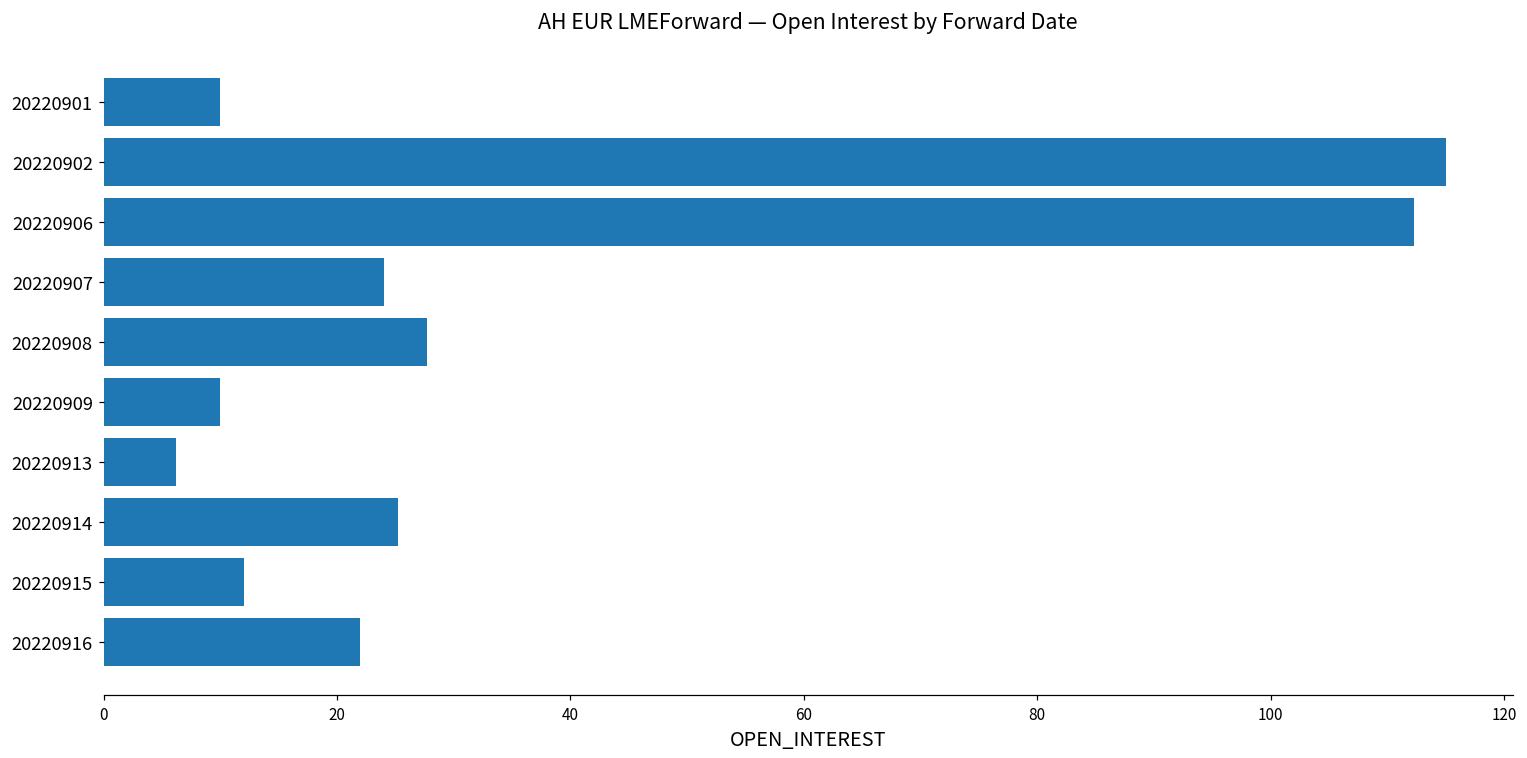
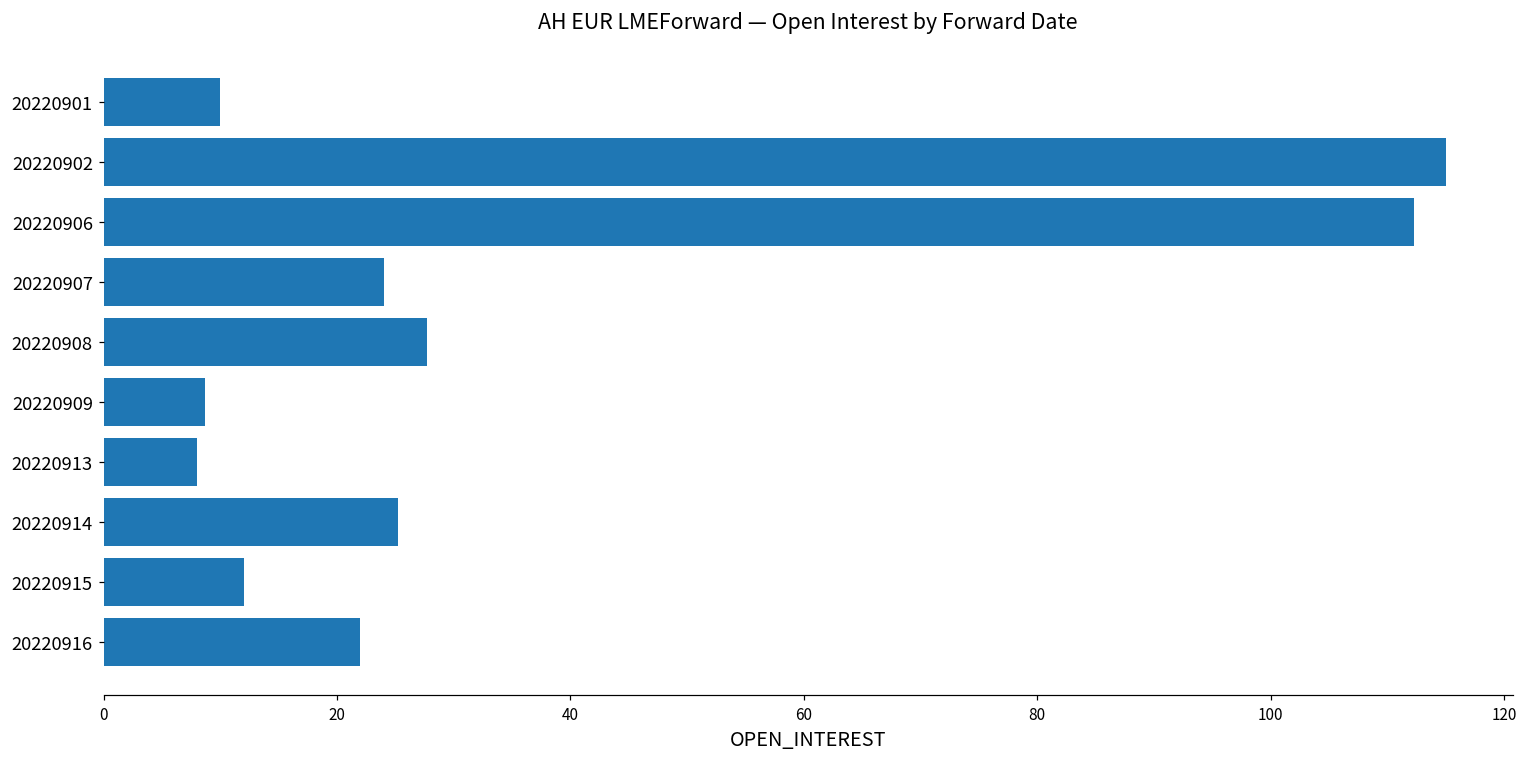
  {
    "20220901": 10.0,
    "20220902": 115.0,
    "20220906": 112.3,
    "20220907": 24.0,
    "20220908": 27.7,
-   "20220909": 10.0,
-   "20220913": 6.2,
+   "20220909": 8.7,
+   "20220913": 8.0,
    "20220914": 25.2,
    "20220915": 12.0,
    "20220916": 22.0
  }
